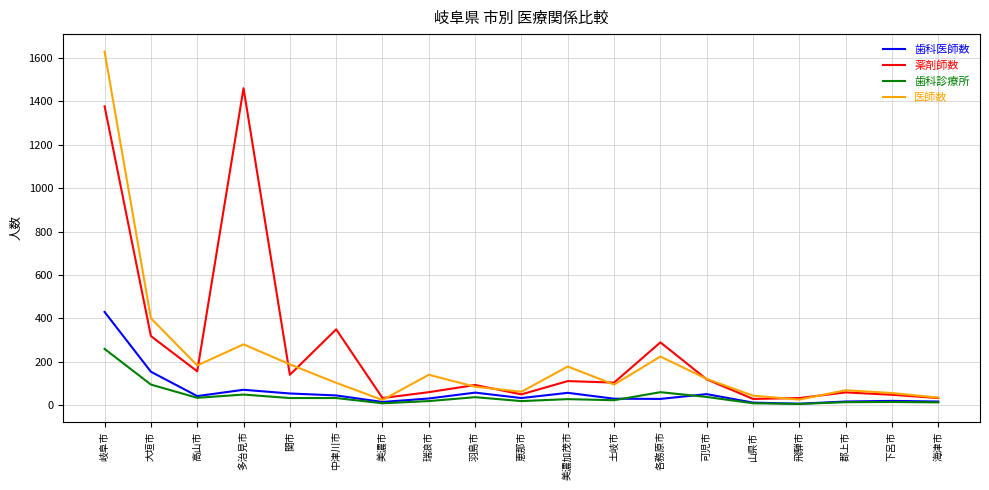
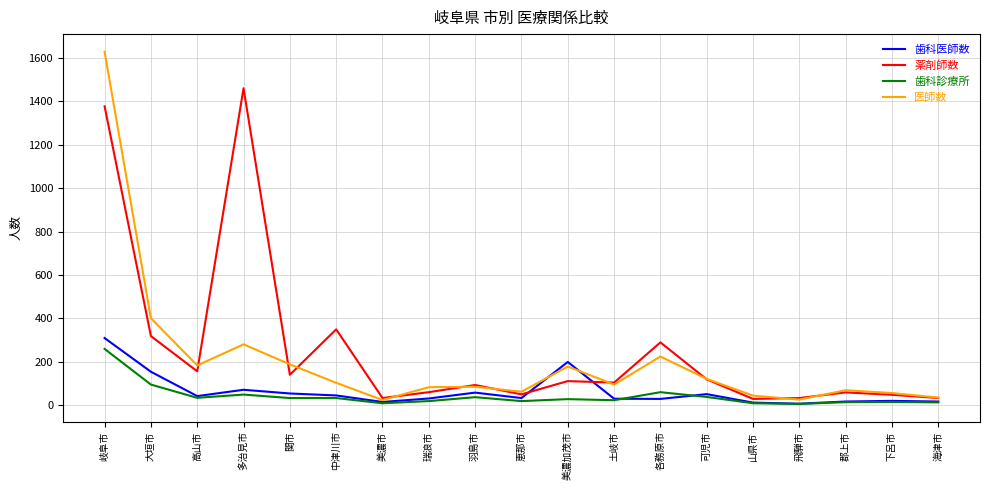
  {
    "歯科医師数": {
-     "岐阜市": 430,
+     "岐阜市": 310,
      "大垣市": 160,
      "多治見市": 70,
      "関市": 60,
      "中津川市": 50,
      "瑞浪市": 30,
      "羽島市": 60,
      "恵那市": 30,
-     "美濃加茂市": 60,
+     "美濃加茂市": 200,
      "各務原市": 30,
      "可児市": 50
    },
    "薬剤師数": {
      "岐阜市": 1380,
      "大垣市": 320,
      "高山市": 160,
      "多治見市": 1460,
      "関市": 140,
      "中津川市": 350,
      "瑞浪市": 60,
      "恵那市": 50,
      "美濃加茂市": 110,
      "各務原市": 290,
      "山県市": 30
    },
    "歯科診療所": {
      "岐阜市": 260,
      "大垣市": 100,
      "多治見市": 50,
      "関市": 30,
      "中津川市": 30,
      "瑞浪市": 20,
      "羽島市": 40,
      "恵那市": 20,
      "美濃加茂市": 30,
      "各務原市": 60,
      "可児市": 40
    },
    "医師数": {
      "岐阜市": 1630,
      "大垣市": 400,
      "高山市": 180,
      "多治見市": 280,
      "関市": 190,
      "中津川市": 100,
-     "瑞浪市": 140,
+     "瑞浪市": 80,
      "恵那市": 60,
      "美濃加茂市": 180,
      "各務原市": 230,
      "山県市": 50
    }
  }
